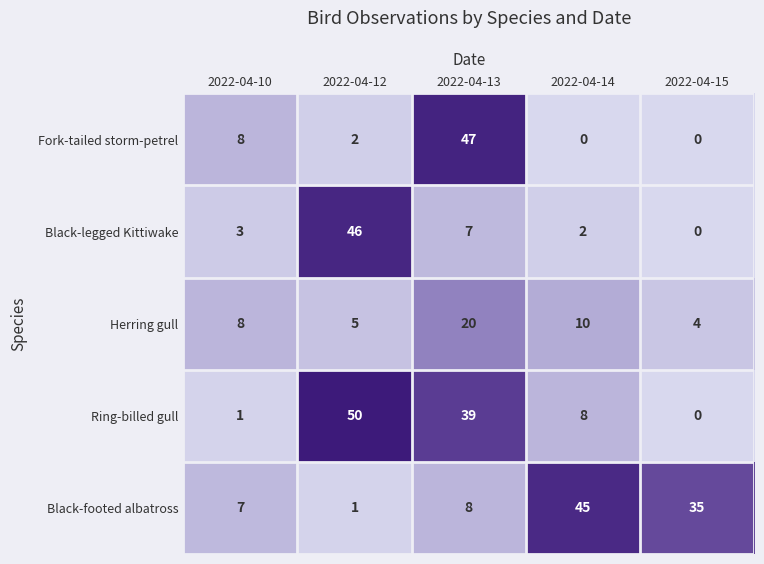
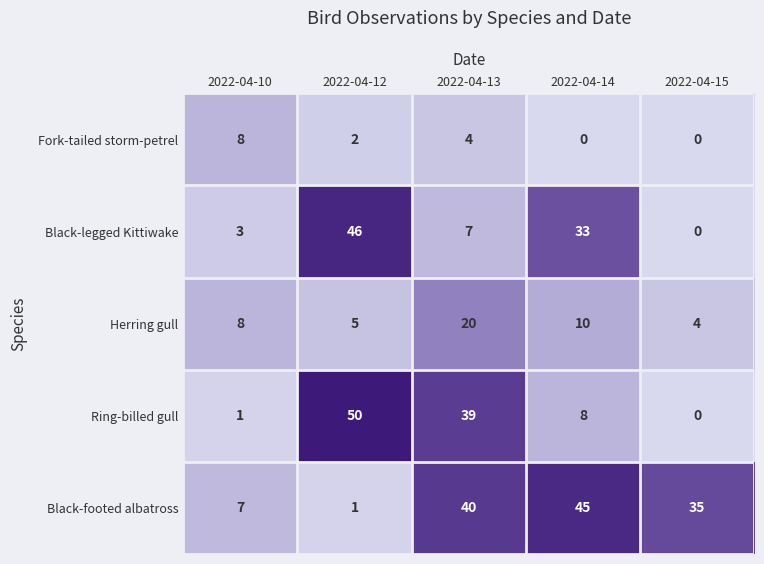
  {
    "Fork-tailed storm-petrel": {
      "2022-04-10": 8,
      "2022-04-12": 2,
-     "2022-04-13": 47,
+     "2022-04-13": 4,
      "2022-04-14": 0,
      "2022-04-15": 0
    },
    "Black-legged Kittiwake": {
      "2022-04-10": 3,
      "2022-04-12": 46,
      "2022-04-13": 7,
-     "2022-04-14": 2,
+     "2022-04-14": 33,
      "2022-04-15": 0
    },
    "Herring gull": {
      "2022-04-10": 8,
      "2022-04-12": 5,
      "2022-04-13": 20,
      "2022-04-14": 10,
      "2022-04-15": 4
    },
    "Ring-billed gull": {
      "2022-04-10": 1,
      "2022-04-12": 50,
      "2022-04-13": 39,
      "2022-04-14": 8,
      "2022-04-15": 0
    },
    "Black-footed albatross": {
      "2022-04-10": 7,
      "2022-04-12": 1,
-     "2022-04-13": 8,
+     "2022-04-13": 40,
      "2022-04-14": 45,
      "2022-04-15": 35
    }
  }
